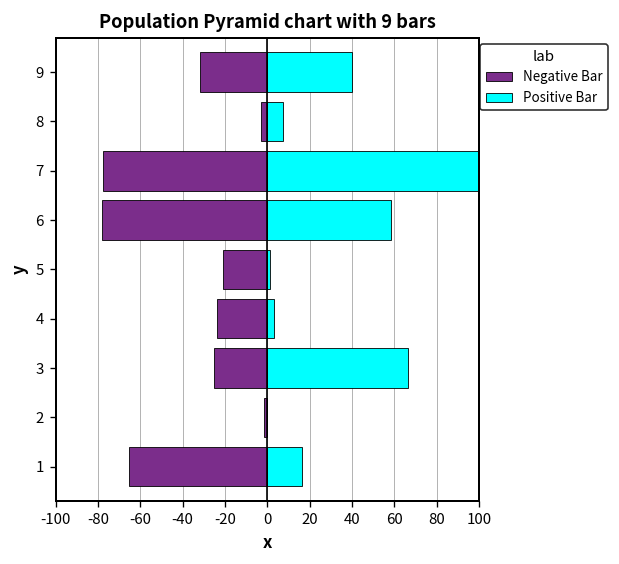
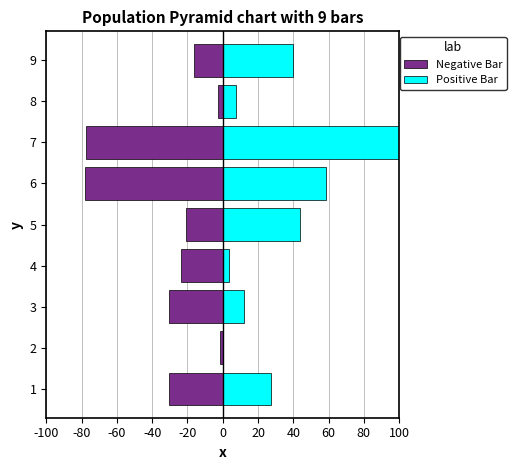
  {
    "Negative Bar": {
-     "9": -32,
+     "9": -16,
      "8": -3,
      "7": -78,
      "6": -78,
      "5": -21,
      "4": -24,
-     "3": -25,
-     "1": -65
+     "3": -30,
+     "1": -31
    },
    "Positive Bar": {
      "9": 40,
      "8": 7,
      "7": 100,
      "6": 58,
-     "5": 1,
+     "5": 44,
      "4": 3,
-     "3": 66,
+     "3": 12,
      "2": 0,
-     "1": 16
+     "1": 28
    }
  }
